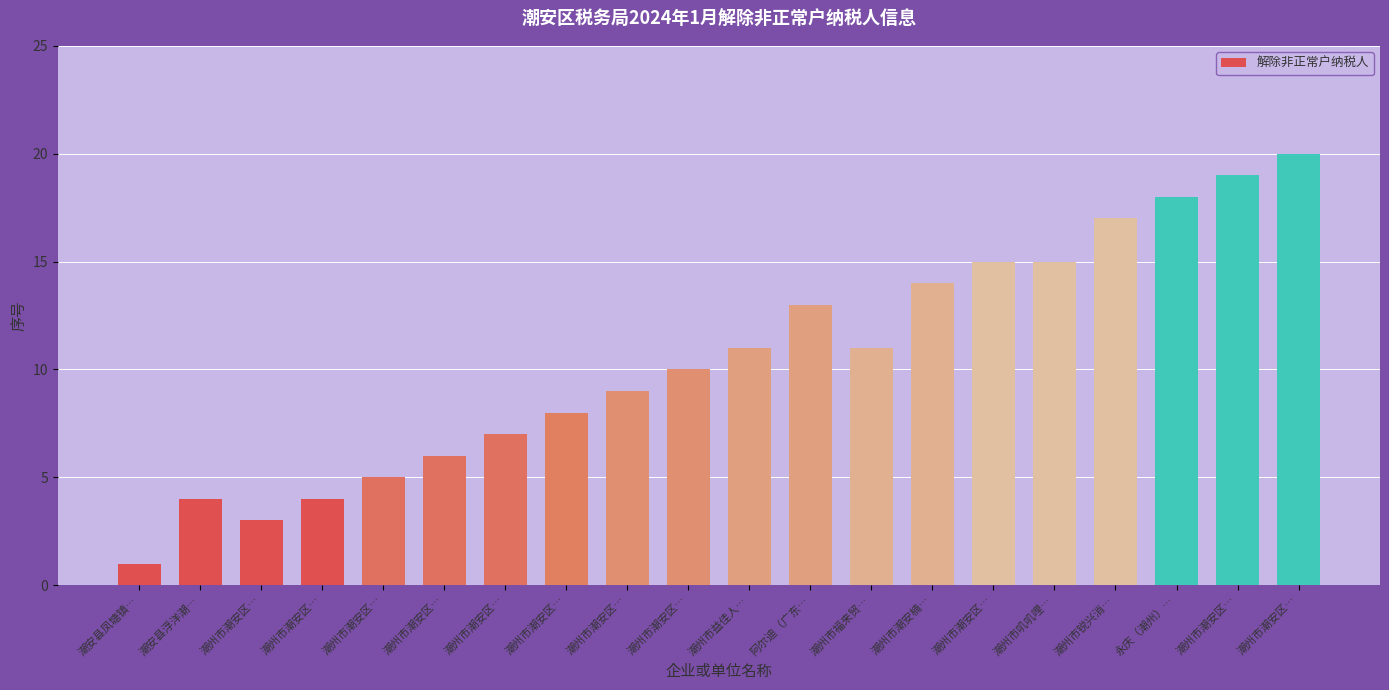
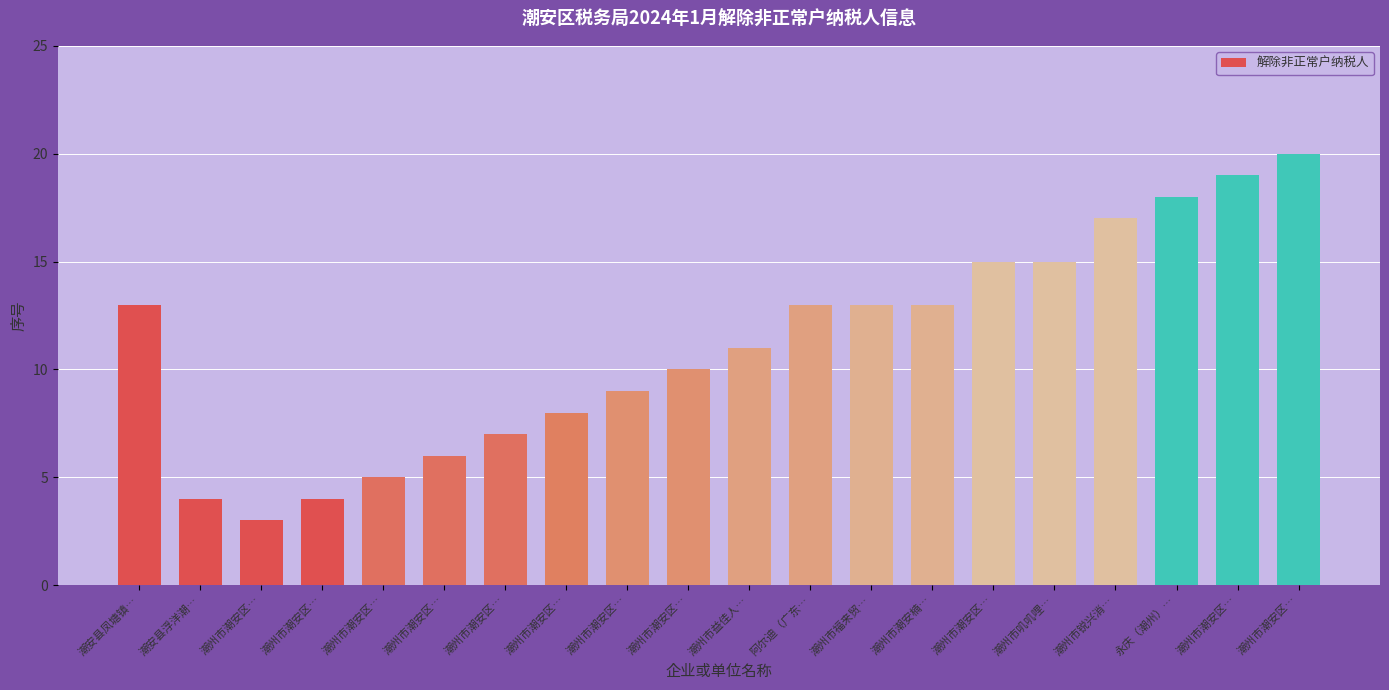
  {
-   "潮安县凤塘镇…": 1,
+   "潮安县凤塘镇…": 13,
    "潮安县浮洋潮…": 4,
    "潮州市益佳人…": 11,
    "阿尔迪（广东…": 13,
-   "潮州市福来贸…": 11,
-   "潮州市潮安楠…": 14,
+   "潮州市福来贸…": 13,
+   "潮州市潮安楠…": 13,
    "潮州市叽叽哩…": 15,
    "潮州市锐兴消…": 17,
    "永庆（潮州）…": 18
  }
